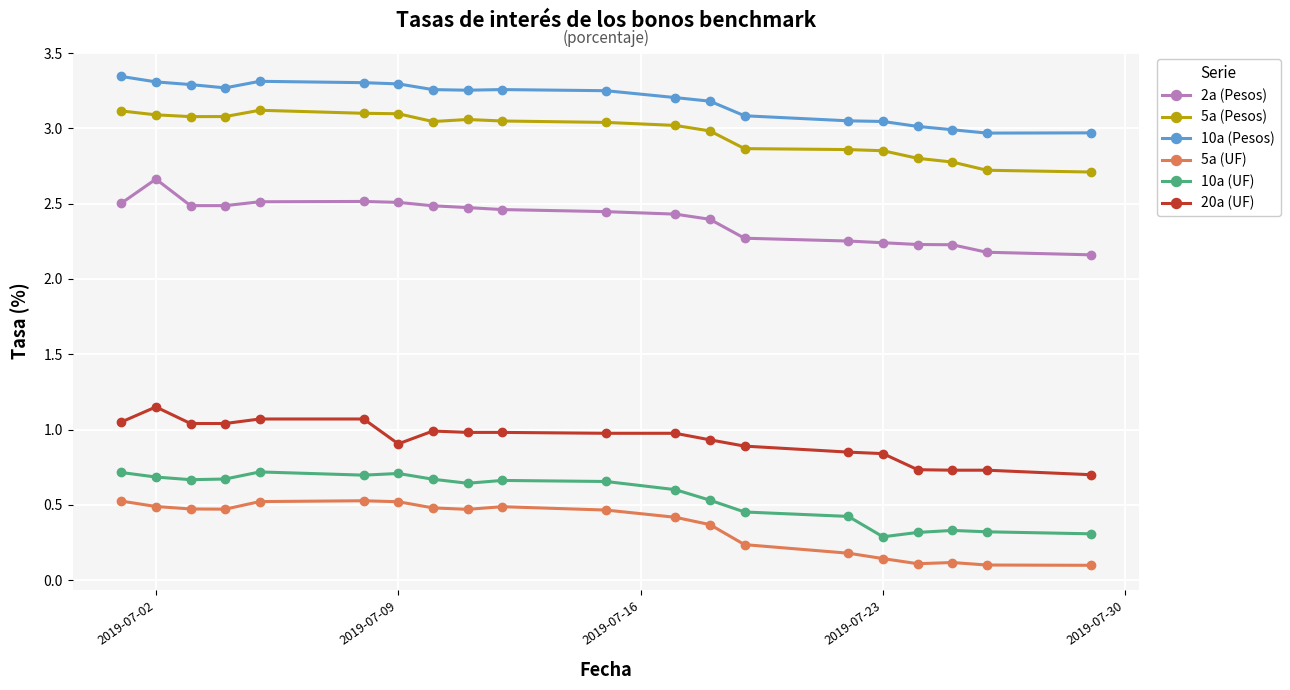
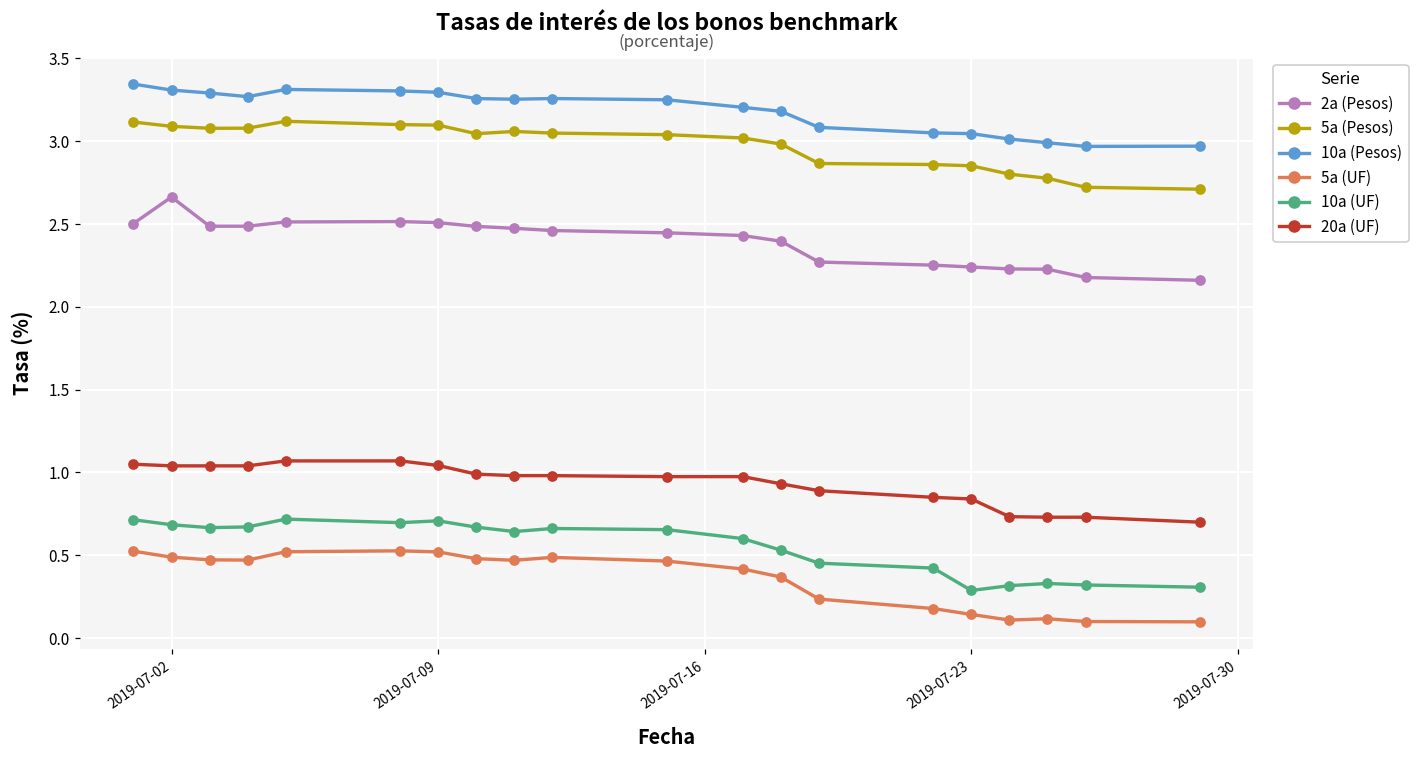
  {
    "2a (Pesos)": {
      "2019-07-02": 2.66,
      "2019-07-09": 2.51,
      "2019-07-23": 2.24
    },
    "5a (Pesos)": {
      "2019-07-02": 3.09,
      "2019-07-09": 3.10,
      "2019-07-23": 2.85
    },
    "10a (Pesos)": {
      "2019-07-02": 3.31,
      "2019-07-09": 3.30,
      "2019-07-23": 3.05
    },
    "5a (UF)": {
      "2019-07-02": 0.49,
      "2019-07-09": 0.52,
      "2019-07-23": 0.14
    },
    "10a (UF)": {
      "2019-07-02": 0.68,
      "2019-07-09": 0.71,
      "2019-07-23": 0.29
    },
    "20a (UF)": {
-     "2019-07-02": 1.15,
-     "2019-07-09": 0.90,
+     "2019-07-02": 1.04,
+     "2019-07-09": 1.04,
      "2019-07-23": 0.84
    }
  }
